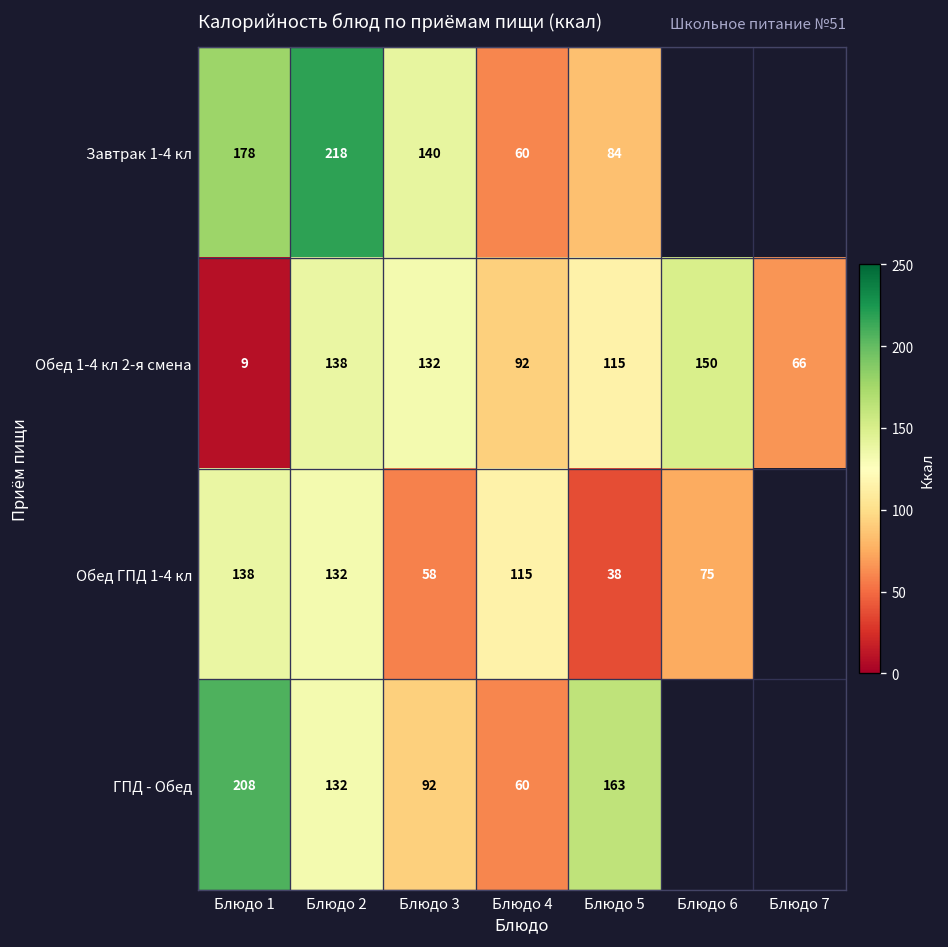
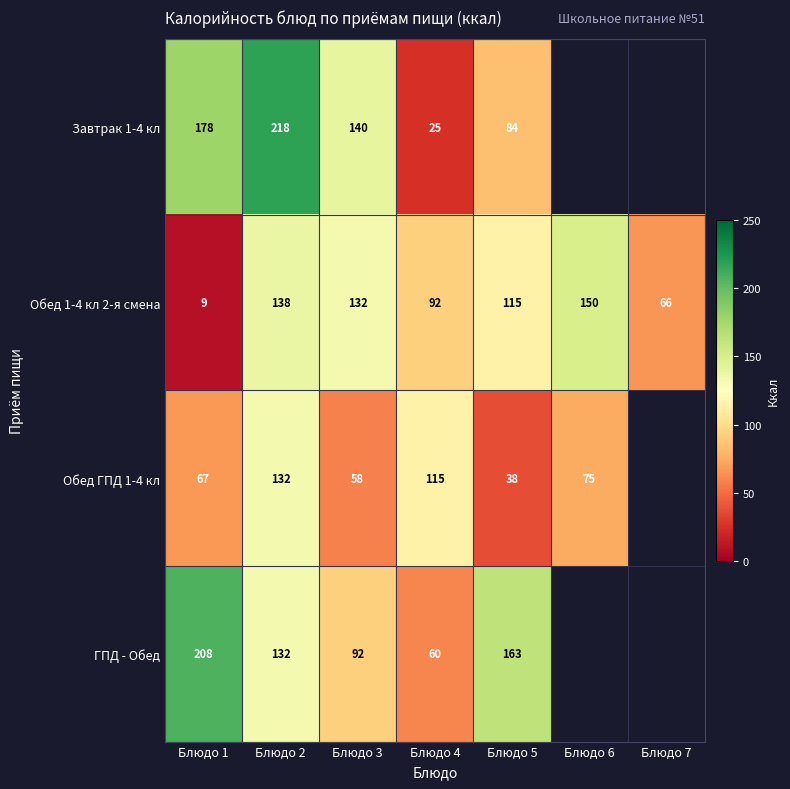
  {
    "Завтрак 1-4 кл": {
      "Блюдо 1": 178,
      "Блюдо 2": 218,
      "Блюдо 3": 140,
-     "Блюдо 4": 60,
+     "Блюдо 4": 25,
      "Блюдо 5": 84
    },
    "Обед 1-4 кл 2-я смена": {
      "Блюдо 1": 9,
      "Блюдо 2": 138,
      "Блюдо 3": 132,
      "Блюдо 4": 92,
      "Блюдо 5": 115,
      "Блюдо 6": 150,
      "Блюдо 7": 66
    },
    "Обед ГПД 1-4 кл": {
-     "Блюдо 1": 138,
+     "Блюдо 1": 67,
      "Блюдо 2": 132,
      "Блюдо 3": 58,
      "Блюдо 4": 115,
      "Блюдо 5": 38,
      "Блюдо 6": 75
    },
    "ГПД - Обед": {
      "Блюдо 1": 208,
      "Блюдо 2": 132,
      "Блюдо 3": 92,
      "Блюдо 4": 60,
      "Блюдо 5": 163
    }
  }
